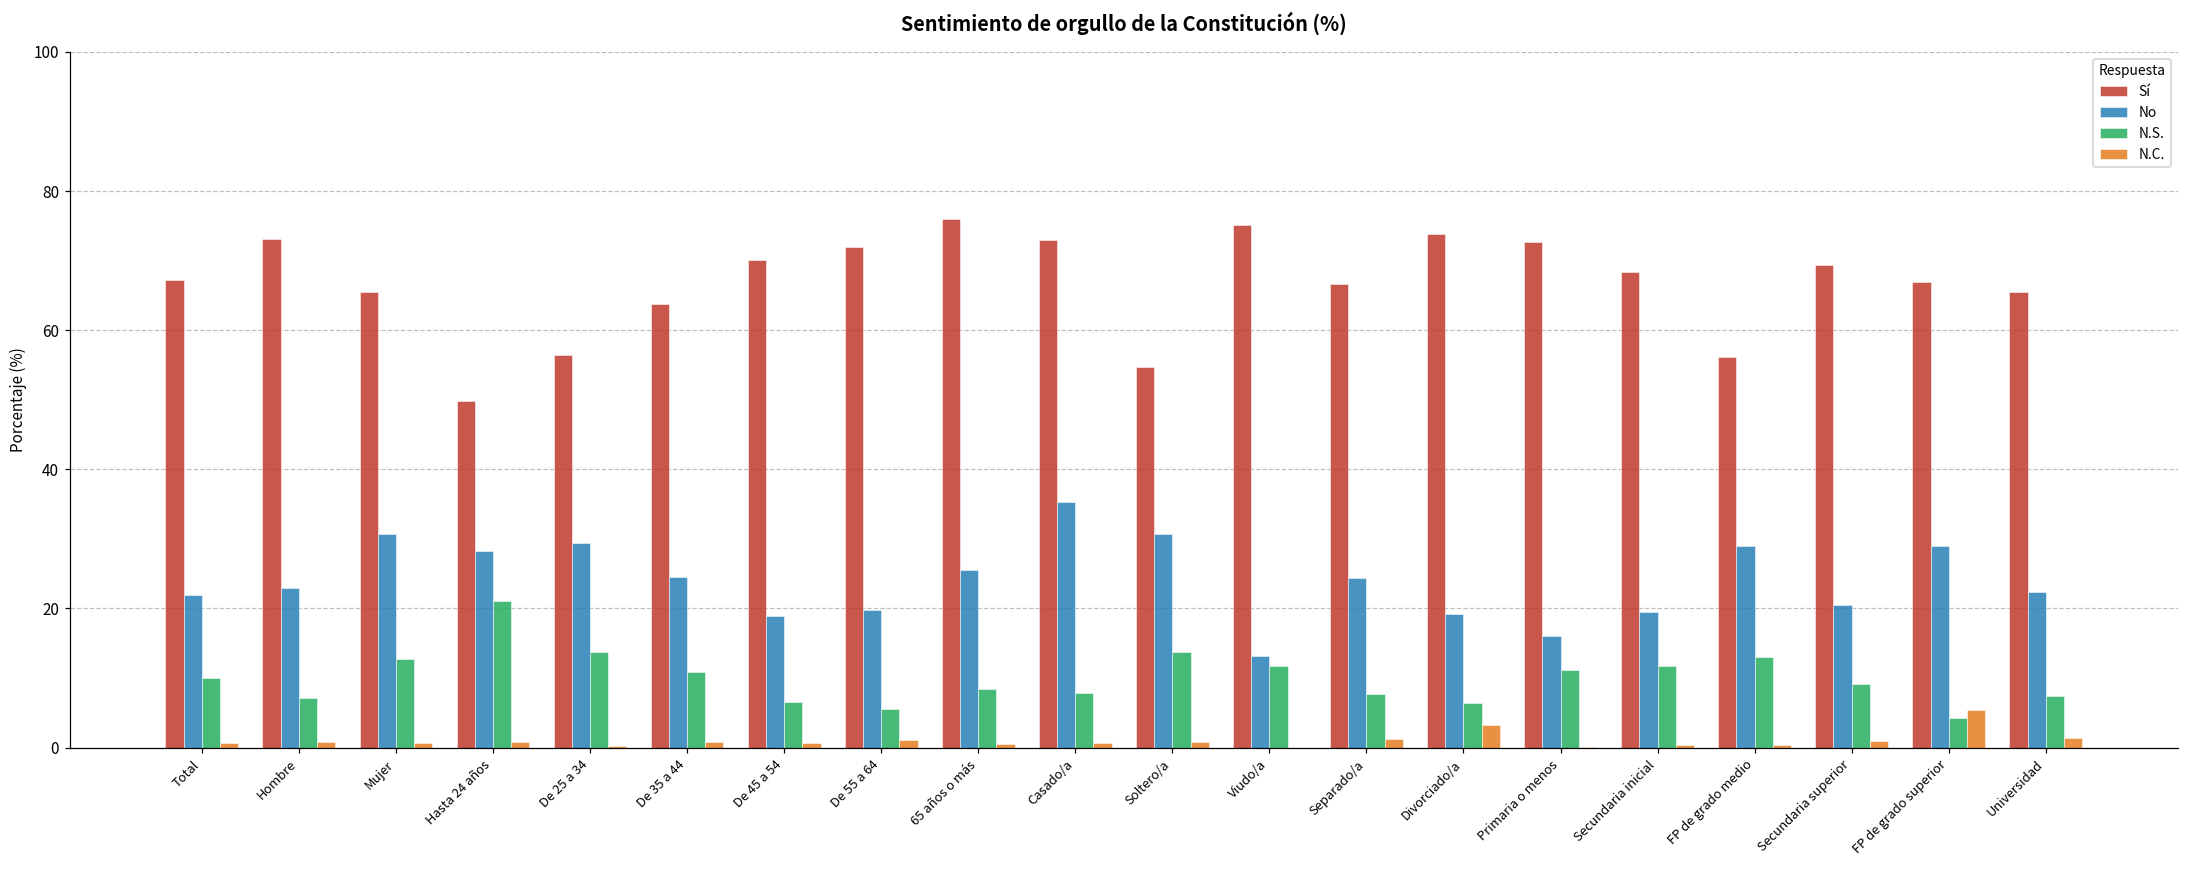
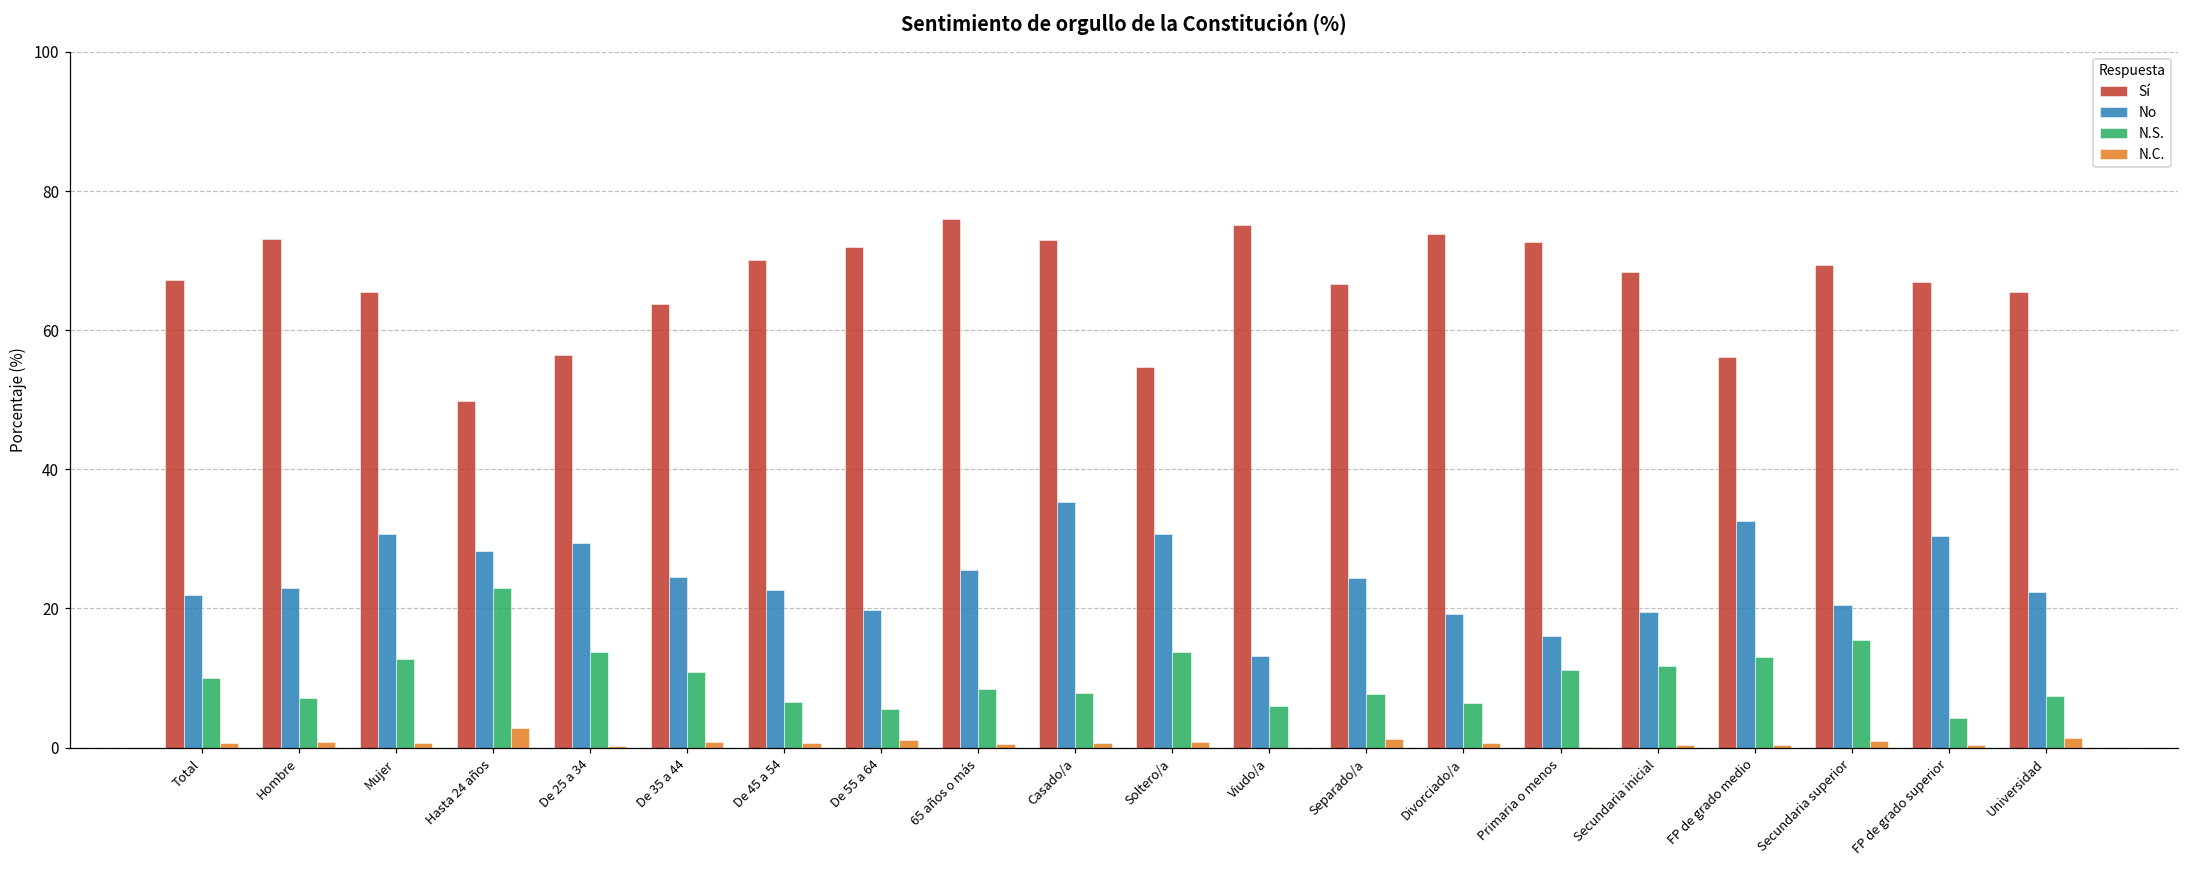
  {
    "Sí": {
      "Total": 67,
      "Hombre": 73,
      "Mujer": 65,
      "Hasta 24 años": 50,
      "De 25 a 34": 57,
      "De 35 a 44": 64,
      "De 45 a 54": 70,
      "De 55 a 64": 72,
      "65 años o más": 76,
      "Casado/a": 73,
      "Soltero/a": 55,
      "Viudo/a": 75,
      "Separado/a": 67,
      "Divorciado/a": 74,
      "Primaria o menos": 73,
      "Secundaria inicial": 68,
      "FP de grado medio": 56,
      "Secundaria superior": 69,
      "FP de grado superior": 67,
      "Universidad": 66
    },
    "No": {
      "Total": 22,
      "Hombre": 23,
      "Mujer": 31,
      "Hasta 24 años": 28,
      "De 25 a 34": 29,
      "De 35 a 44": 24,
-     "De 45 a 54": 19,
+     "De 45 a 54": 23,
      "De 55 a 64": 20,
      "65 años o más": 26,
      "Casado/a": 35,
      "Soltero/a": 31,
      "Viudo/a": 13,
      "Separado/a": 24,
      "Divorciado/a": 19,
      "Primaria o menos": 16,
      "Secundaria inicial": 19,
-     "FP de grado medio": 29,
+     "FP de grado medio": 33,
      "Secundaria superior": 20,
-     "FP de grado superior": 29,
+     "FP de grado superior": 30,
      "Universidad": 22
    },
    "N.S.": {
      "Total": 10,
      "Hombre": 7,
      "Mujer": 13,
-     "Hasta 24 años": 21,
+     "Hasta 24 años": 23,
      "De 25 a 34": 14,
      "De 35 a 44": 11,
      "De 45 a 54": 7,
      "De 55 a 64": 6,
      "65 años o más": 8,
      "Casado/a": 8,
      "Soltero/a": 14,
-     "Viudo/a": 12,
+     "Viudo/a": 6,
      "Separado/a": 8,
      "Divorciado/a": 6,
      "Primaria o menos": 11,
      "Secundaria inicial": 12,
      "FP de grado medio": 13,
-     "Secundaria superior": 9,
+     "Secundaria superior": 16,
      "FP de grado superior": 4,
      "Universidad": 7
    },
    "N.C.": {
      "Total": 1,
      "Hombre": 1,
      "Mujer": 1,
-     "Hasta 24 años": 1,
+     "Hasta 24 años": 3,
      "De 35 a 44": 1,
      "De 45 a 54": 1,
      "De 55 a 64": 1,
      "65 años o más": 1,
      "Casado/a": 1,
      "Soltero/a": 1,
      "Viudo/a": 0,
      "Separado/a": 1,
-     "Divorciado/a": 3,
+     "Divorciado/a": 1,
      "Secundaria inicial": 0,
      "FP de grado medio": 0,
      "Secundaria superior": 1,
-     "FP de grado superior": 5,
+     "FP de grado superior": 0,
      "Universidad": 1
    }
  }
